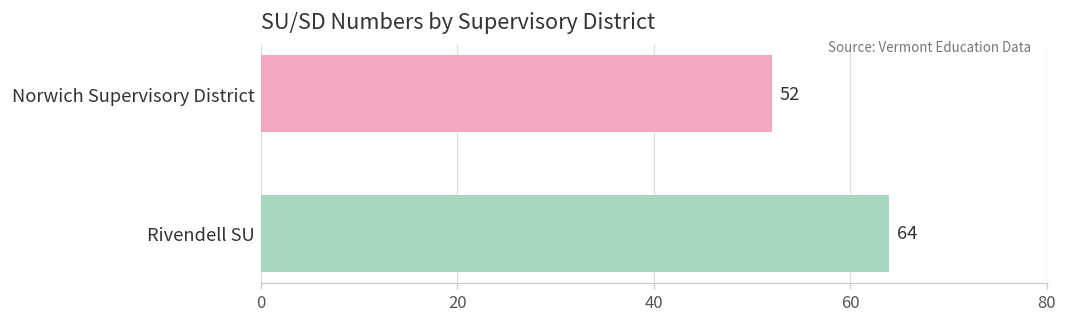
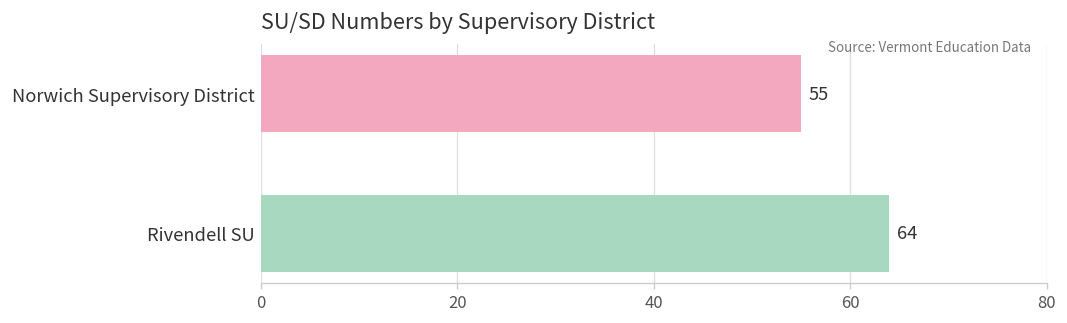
  {
-   "Norwich Supervisory District": 52,
+   "Norwich Supervisory District": 55,
    "Rivendell SU": 64
  }
